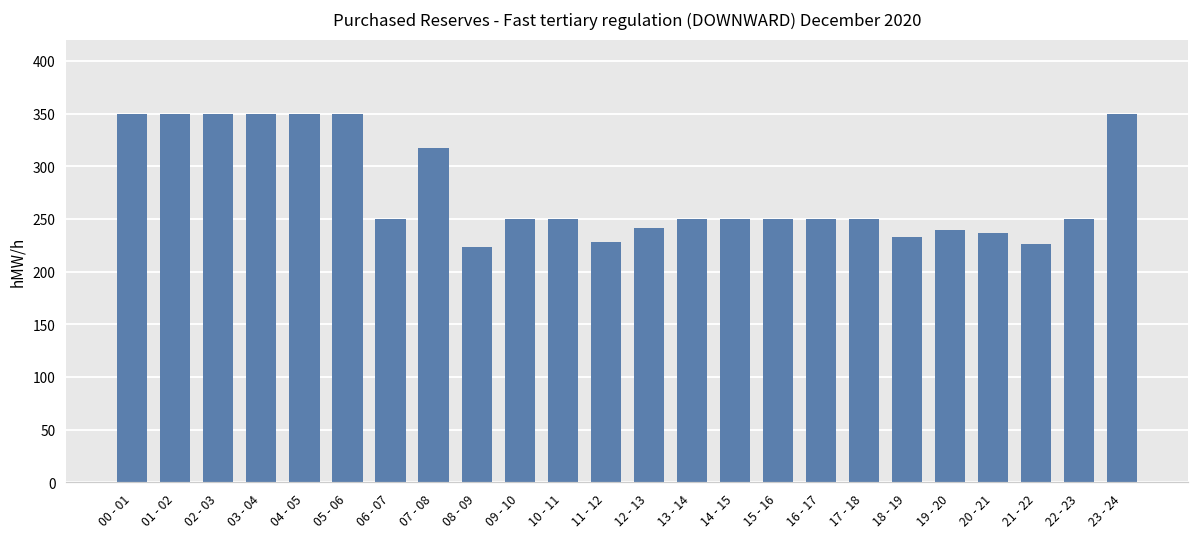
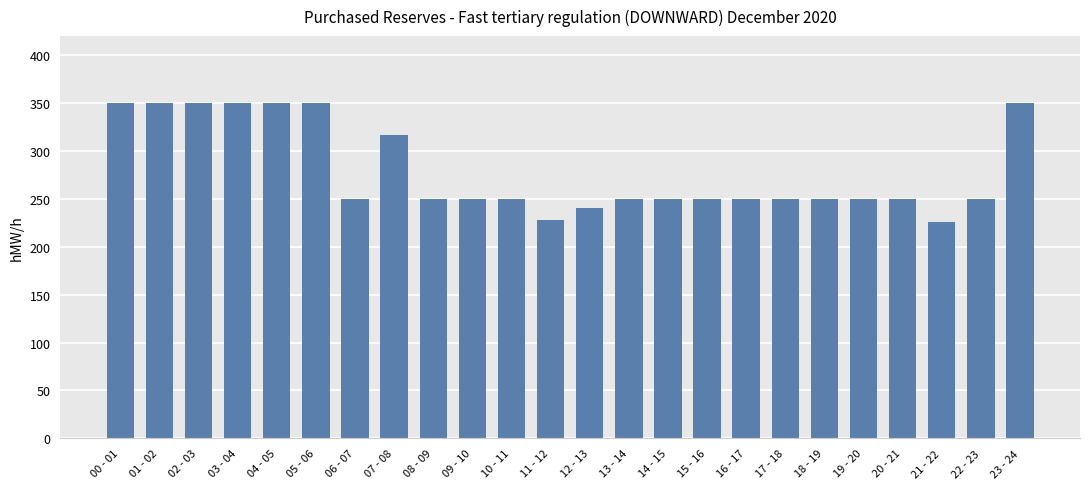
  {
    "00 - 01": 350,
    "01 - 02": 350,
    "02 - 03": 350,
    "03 - 04": 350,
    "04 - 05": 350,
    "05 - 06": 350,
    "06 - 07": 250,
    "07 - 08": 320,
-   "08 - 09": 220,
+   "08 - 09": 250,
    "09 - 10": 250,
    "10 - 11": 250,
    "11 - 12": 230,
    "12 - 13": 240,
    "13 - 14": 250,
    "14 - 15": 250,
    "15 - 16": 250,
    "16 - 17": 250,
    "17 - 18": 250,
-   "18 - 19": 230,
-   "19 - 20": 240,
-   "20 - 21": 240,
+   "18 - 19": 250,
+   "19 - 20": 250,
+   "20 - 21": 250,
    "21 - 22": 230,
    "22 - 23": 250,
    "23 - 24": 350
  }
